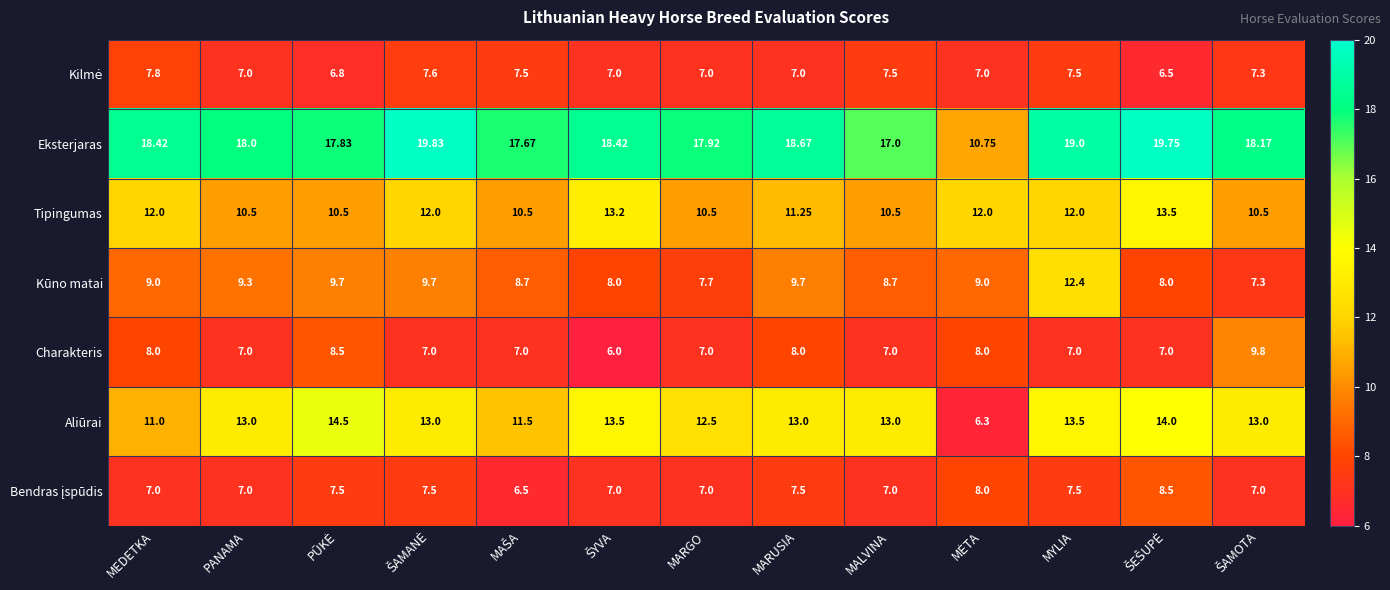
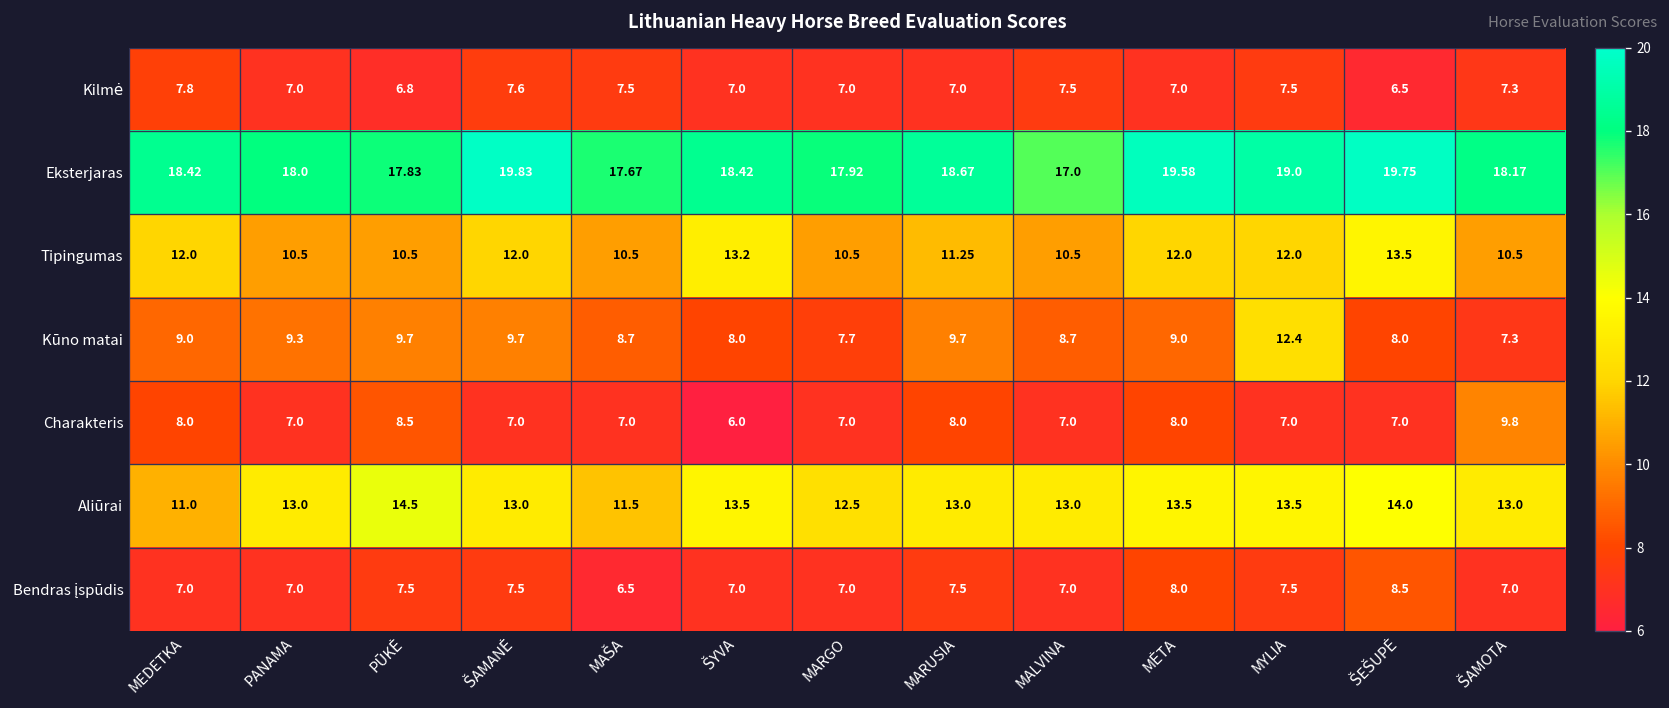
  {
    "Kilmė": {
      "MEDETKA": 7.8,
      "PANAMA": 7.0,
      "PŪKĖ": 6.8,
      "ŠAMANĖ": 7.6,
      "MAŠA": 7.5,
      "ŠYVA": 7.0,
      "MARGO": 7.0,
      "MARUSIA": 7.0,
      "MALVINA": 7.5,
      "MĖTA": 7.0,
      "MYLIA": 7.5,
      "ŠEŠUPĖ": 6.5,
      "ŠAMOTA": 7.3
    },
    "Eksterjaras": {
      "MEDETKA": 18.42,
      "PANAMA": 18.0,
      "PŪKĖ": 17.83,
      "ŠAMANĖ": 19.83,
      "MAŠA": 17.67,
      "ŠYVA": 18.42,
      "MARGO": 17.92,
      "MARUSIA": 18.67,
      "MALVINA": 17.0,
-     "MĖTA": 10.75,
+     "MĖTA": 19.58,
      "MYLIA": 19.0,
      "ŠEŠUPĖ": 19.75,
      "ŠAMOTA": 18.17
    },
    "Tipingumas": {
      "MEDETKA": 12.0,
      "PANAMA": 10.5,
      "PŪKĖ": 10.5,
      "ŠAMANĖ": 12.0,
      "MAŠA": 10.5,
      "ŠYVA": 13.2,
      "MARGO": 10.5,
      "MARUSIA": 11.25,
      "MALVINA": 10.5,
      "MĖTA": 12.0,
      "MYLIA": 12.0,
      "ŠEŠUPĖ": 13.5,
      "ŠAMOTA": 10.5
    },
    "Kūno matai": {
      "MEDETKA": 9.0,
      "PANAMA": 9.3,
      "PŪKĖ": 9.7,
      "ŠAMANĖ": 9.7,
      "MAŠA": 8.7,
      "ŠYVA": 8.0,
      "MARGO": 7.7,
      "MARUSIA": 9.7,
      "MALVINA": 8.7,
      "MĖTA": 9.0,
      "MYLIA": 12.4,
      "ŠEŠUPĖ": 8.0,
      "ŠAMOTA": 7.3
    },
    "Charakteris": {
      "MEDETKA": 8.0,
      "PANAMA": 7.0,
      "PŪKĖ": 8.5,
      "ŠAMANĖ": 7.0,
      "MAŠA": 7.0,
      "ŠYVA": 6.0,
      "MARGO": 7.0,
      "MARUSIA": 8.0,
      "MALVINA": 7.0,
      "MĖTA": 8.0,
      "MYLIA": 7.0,
      "ŠEŠUPĖ": 7.0,
      "ŠAMOTA": 9.8
    },
    "Aliūrai": {
      "MEDETKA": 11.0,
      "PANAMA": 13.0,
      "PŪKĖ": 14.5,
      "ŠAMANĖ": 13.0,
      "MAŠA": 11.5,
      "ŠYVA": 13.5,
      "MARGO": 12.5,
      "MARUSIA": 13.0,
      "MALVINA": 13.0,
-     "MĖTA": 6.3,
+     "MĖTA": 13.5,
      "MYLIA": 13.5,
      "ŠEŠUPĖ": 14.0,
      "ŠAMOTA": 13.0
    },
    "Bendras įspūdis": {
      "MEDETKA": 7.0,
      "PANAMA": 7.0,
      "PŪKĖ": 7.5,
      "ŠAMANĖ": 7.5,
      "MAŠA": 6.5,
      "ŠYVA": 7.0,
      "MARGO": 7.0,
      "MARUSIA": 7.5,
      "MALVINA": 7.0,
      "MĖTA": 8.0,
      "MYLIA": 7.5,
      "ŠEŠUPĖ": 8.5,
      "ŠAMOTA": 7.0
    }
  }
